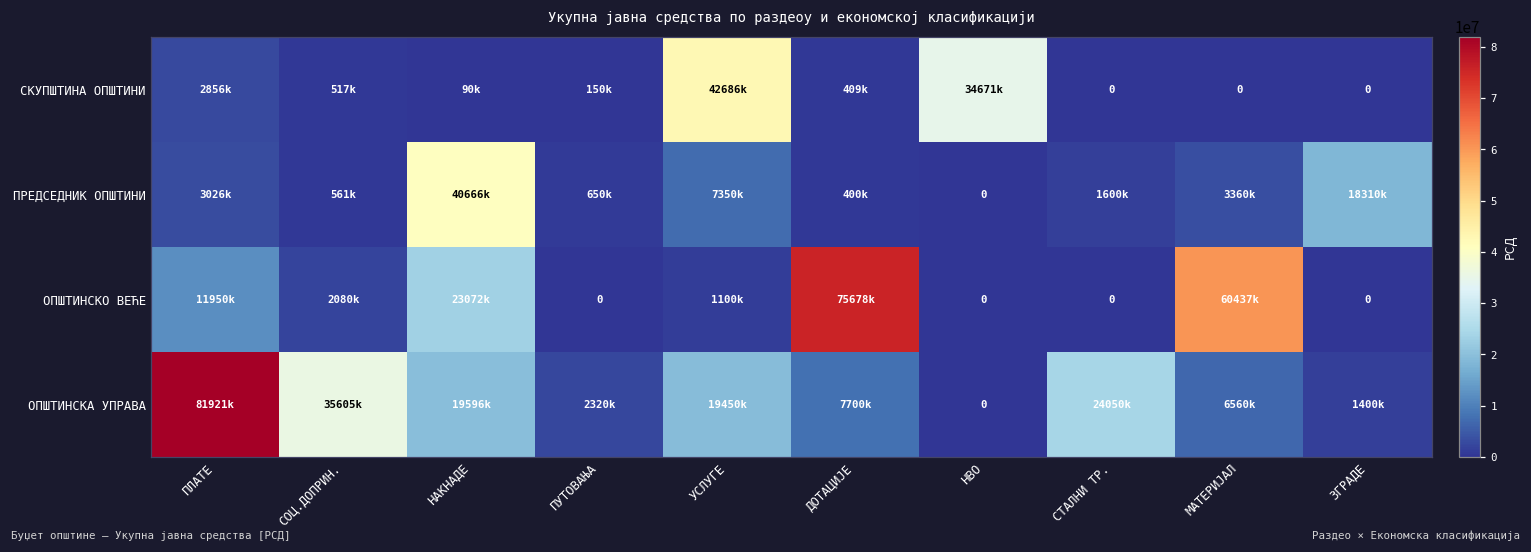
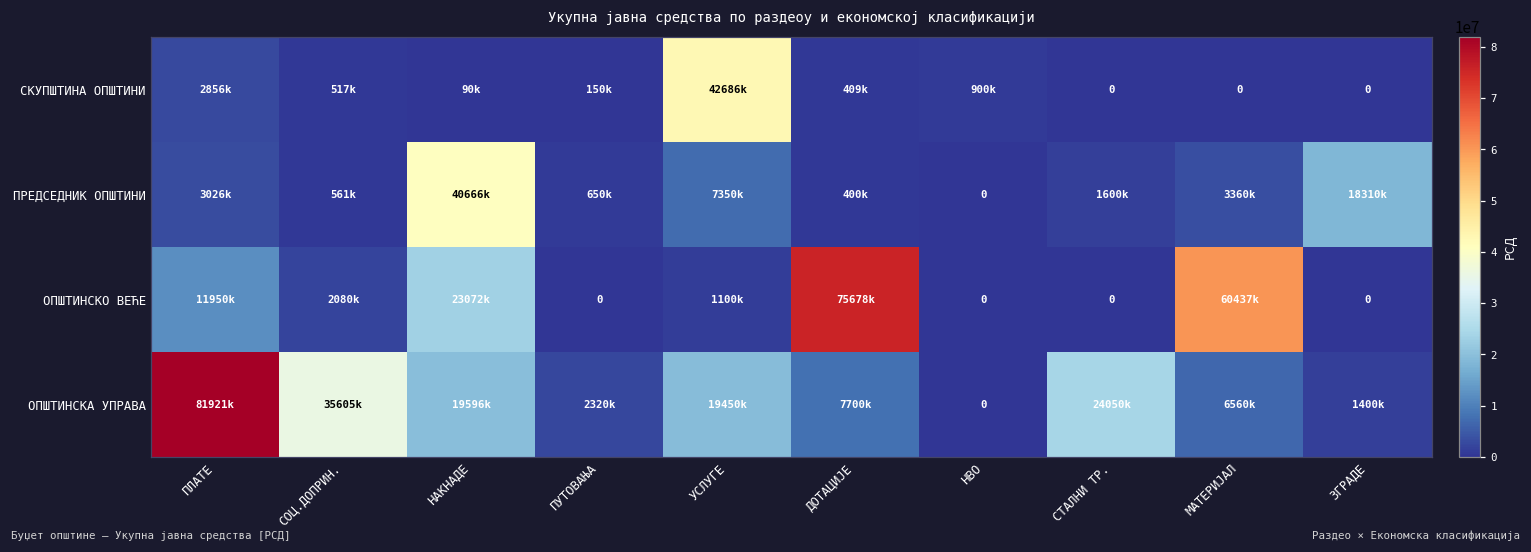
  {
    "СКУПШТИНА ОПШТИНИ": {
      "ПЛАТЕ": "2856k",
      "СОЦ.ДОПРИН.": "517k",
      "НАКНАДЕ": "90k",
      "ПУТОВАЊА": "150k",
      "УСЛУГЕ": "42686k",
      "ДОТАЦИЈЕ": "409k",
-     "НВО": "34671k",
+     "НВО": "900k",
      "СТАЛНИ ТР.": "0",
      "МАТЕРИЈАЛ": "0",
      "ЗГРАДЕ": "0"
    },
    "ПРЕДСЕДНИК ОПШТИНИ": {
      "ПЛАТЕ": "3026k",
      "СОЦ.ДОПРИН.": "561k",
      "НАКНАДЕ": "40666k",
      "ПУТОВАЊА": "650k",
      "УСЛУГЕ": "7350k",
      "ДОТАЦИЈЕ": "400k",
      "НВО": "0",
      "СТАЛНИ ТР.": "1600k",
      "МАТЕРИЈАЛ": "3360k",
      "ЗГРАДЕ": "18310k"
    },
    "ОПШТИНСКО ВЕЋЕ": {
      "ПЛАТЕ": "11950k",
      "СОЦ.ДОПРИН.": "2080k",
      "НАКНАДЕ": "23072k",
      "ПУТОВАЊА": "0",
      "УСЛУГЕ": "1100k",
      "ДОТАЦИЈЕ": "75678k",
      "НВО": "0",
      "СТАЛНИ ТР.": "0",
      "МАТЕРИЈАЛ": "60437k",
      "ЗГРАДЕ": "0"
    },
    "ОПШТИНСКА УПРАВА": {
      "ПЛАТЕ": "81921k",
      "СОЦ.ДОПРИН.": "35605k",
      "НАКНАДЕ": "19596k",
      "ПУТОВАЊА": "2320k",
      "УСЛУГЕ": "19450k",
      "ДОТАЦИЈЕ": "7700k",
      "НВО": "0",
      "СТАЛНИ ТР.": "24050k",
      "МАТЕРИЈАЛ": "6560k",
      "ЗГРАДЕ": "1400k"
    }
  }
